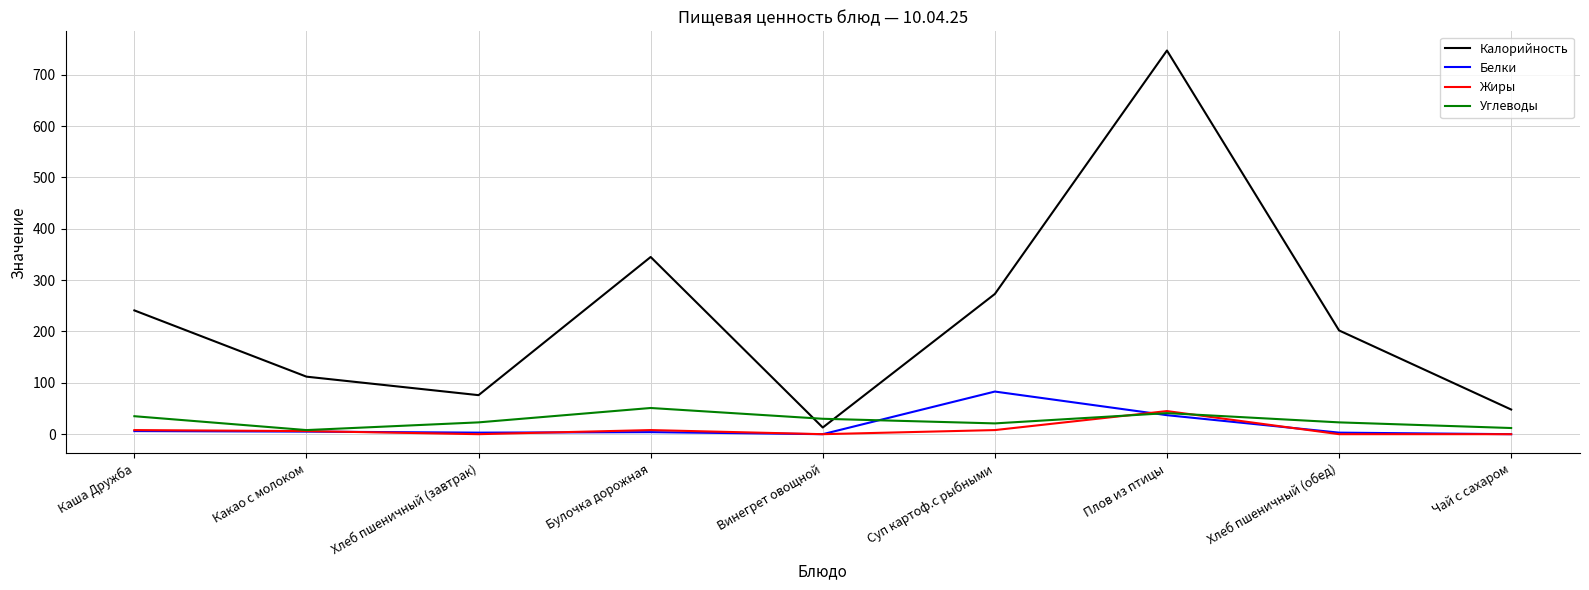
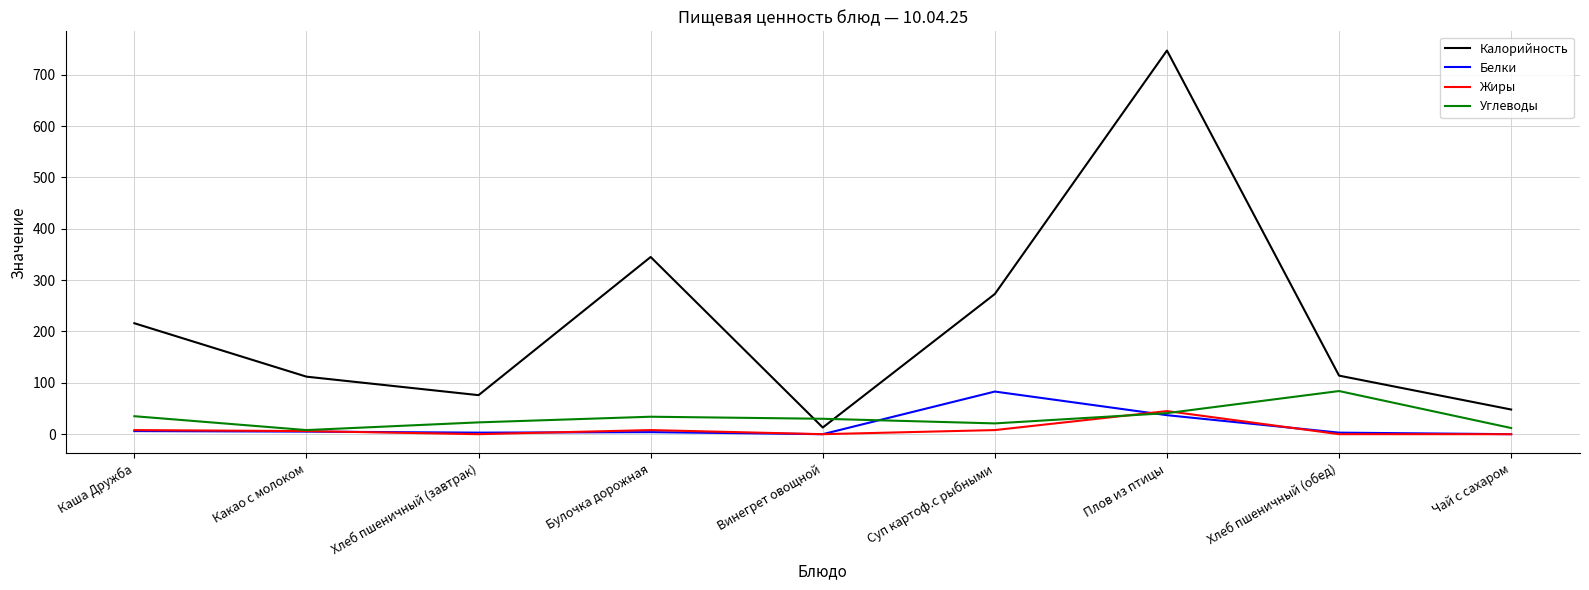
  {
    "Калорийность": {
-     "Каша Дружба": 240,
+     "Каша Дружба": 220,
      "Какао с молоком": 110,
      "Хлеб пшеничный (завтрак)": 80,
      "Булочка дорожная": 350,
      "Винегрет овощной": 10,
      "Суп картоф.с рыбными": 270,
      "Плов из птицы": 750,
-     "Хлеб пшеничный (обед)": 200,
+     "Хлеб пшеничный (обед)": 110,
      "Чай с сахаром": 50
    },
    "Белки": {
      "Суп картоф.с рыбными": 80
    },
    "Жиры": {
      "Суп картоф.с рыбными": 10
    },
    "Углеводы": {
      "Каша Дружба": 40,
      "Хлеб пшеничный (завтрак)": 20,
-     "Булочка дорожная": 50,
+     "Булочка дорожная": 30,
      "Винегрет овощной": 30,
      "Суп картоф.с рыбными": 20,
-     "Хлеб пшеничный (обед)": 20,
+     "Хлеб пшеничный (обед)": 80,
      "Чай с сахаром": 10
    }
  }
